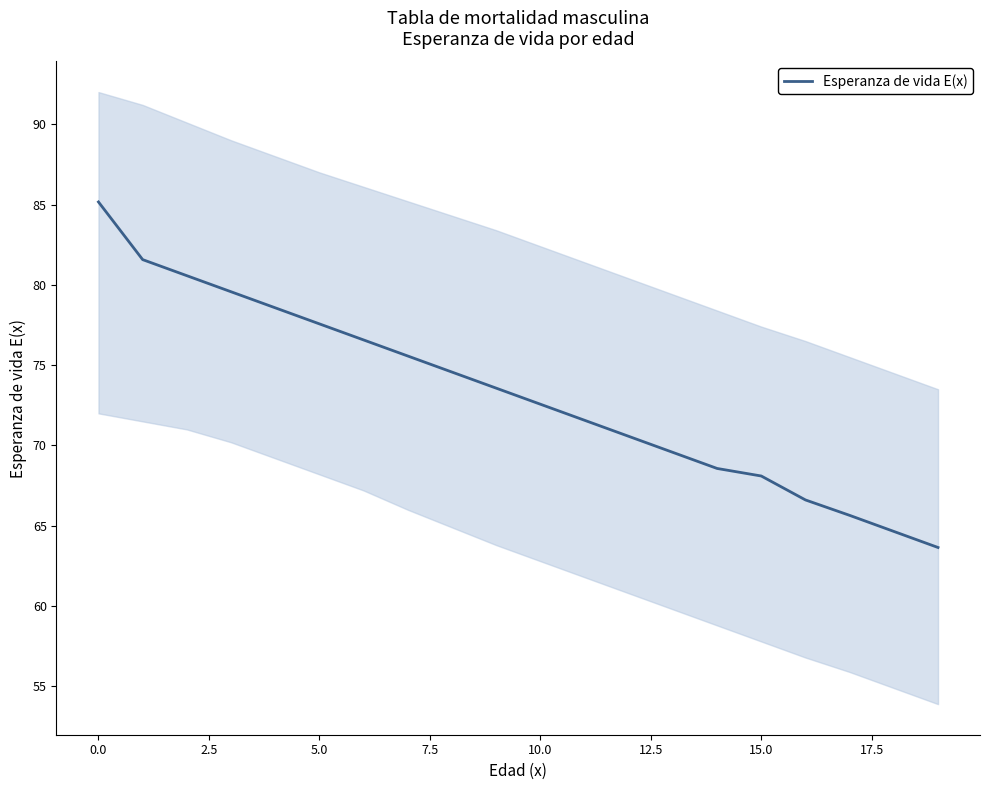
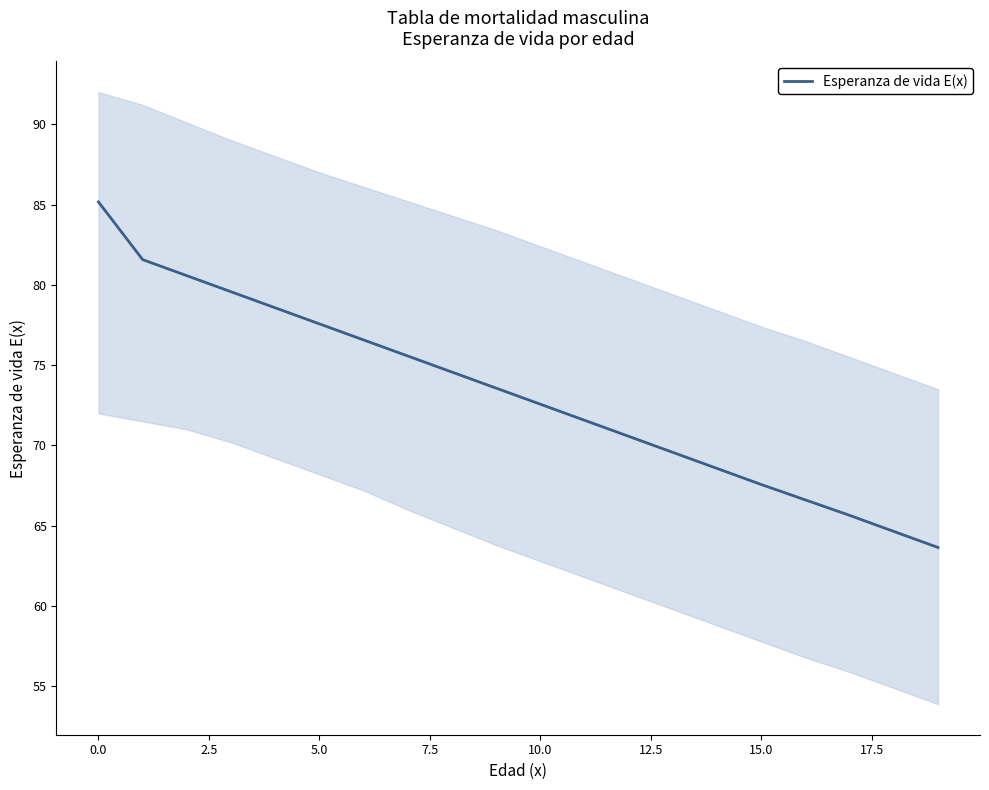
  {
    "Esperanza de vida E(x)": {
      "0.0": 85.2,
      "5.0": 77.6,
      "10.0": 72.6,
-     "15.0": 68.1
+     "15.0": 67.6
    }
  }
